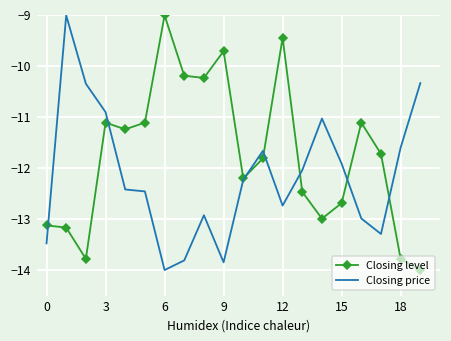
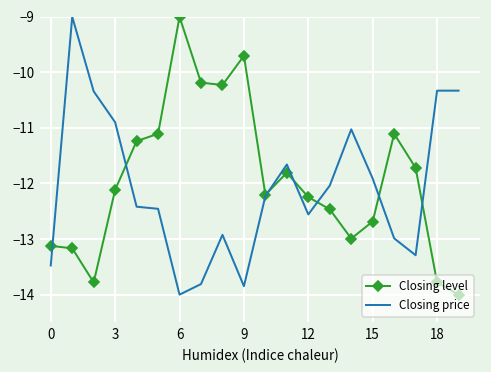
  {
    "Closing level": {
      "0": -13.1,
-     "3": -11.1,
+     "3": -12.1,
      "6": -9.0,
      "9": -9.7,
-     "12": -9.4,
+     "12": -12.2,
      "15": -12.7
    },
    "Closing price": {
      "0": -13.5,
      "3": -10.9,
      "6": -14.0,
      "9": -13.8,
-     "12": -12.7,
+     "12": -12.6,
      "15": -11.9,
-     "18": -11.6
+     "18": -10.3
    }
  }
